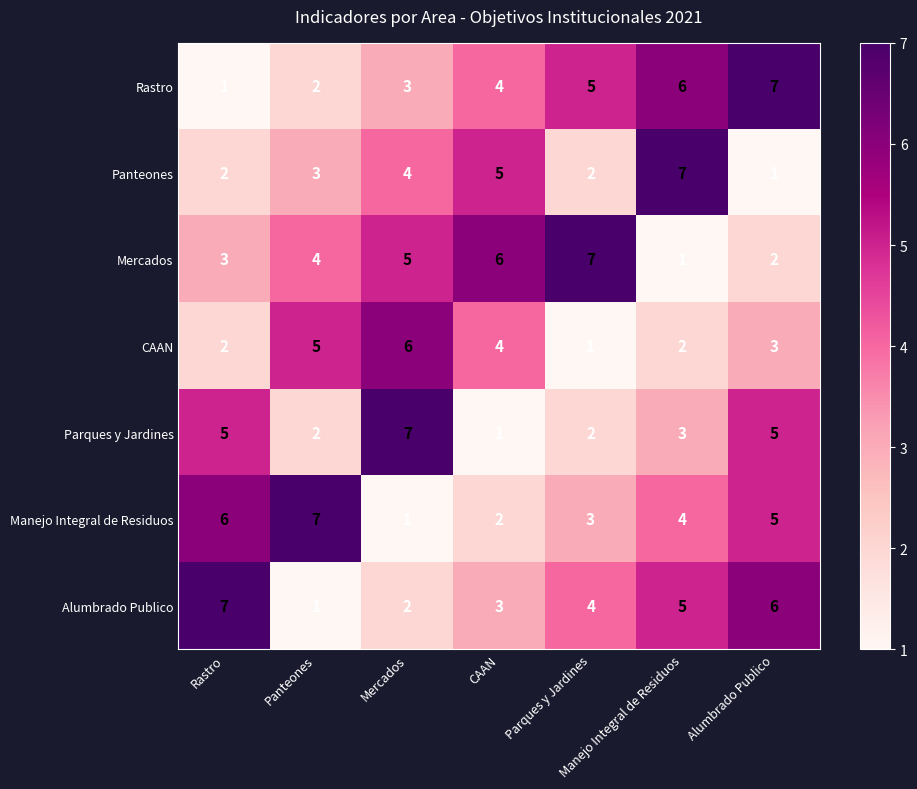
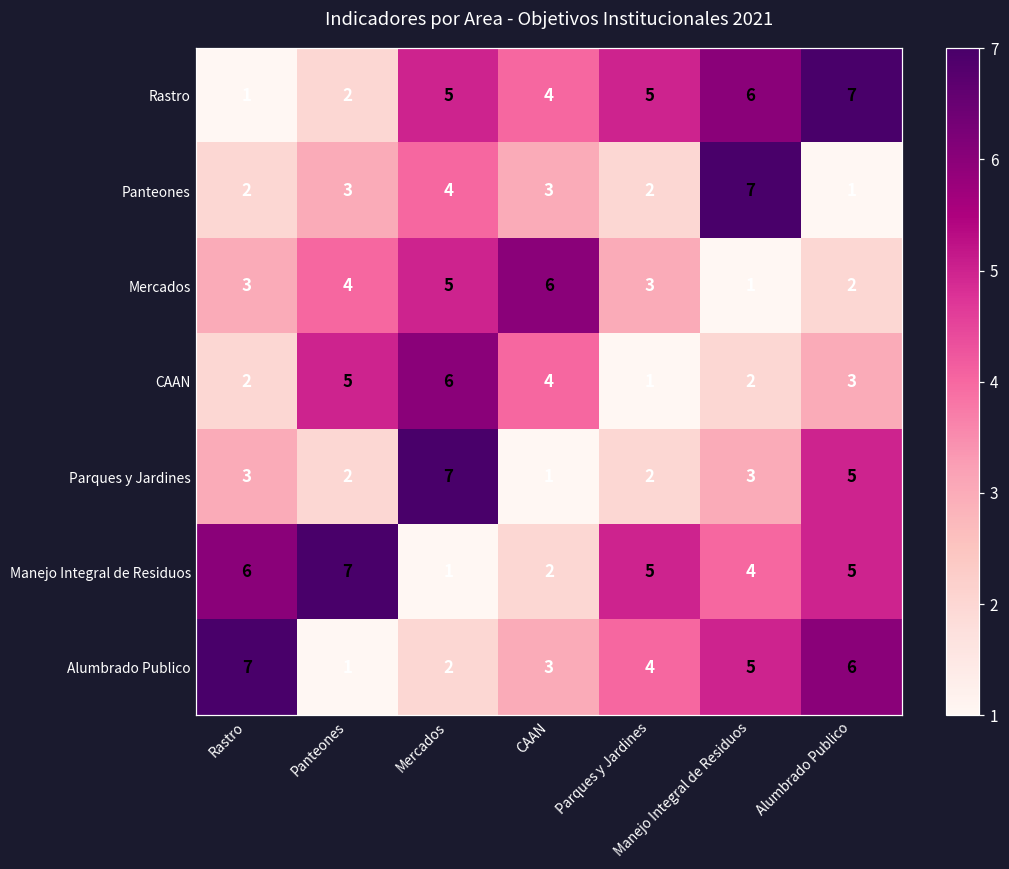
  {
    "Rastro": {
-     "Mercados": 3,
+     "Mercados": 5,
      "CAAN": 4,
      "Parques y Jardines": 5,
      "Manejo Integral de Residuos": 6,
      "Alumbrado Publico": 7
    },
    "Panteones": {
      "Panteones": 3,
      "Mercados": 4,
-     "CAAN": 5,
+     "CAAN": 3,
      "Manejo Integral de Residuos": 7
    },
    "Mercados": {
      "Rastro": 3,
      "Panteones": 4,
      "Mercados": 5,
      "CAAN": 6,
-     "Parques y Jardines": 7
+     "Parques y Jardines": 3
    },
    "CAAN": {
      "Panteones": 5,
      "Mercados": 6,
      "CAAN": 4,
      "Alumbrado Publico": 3
    },
    "Parques y Jardines": {
-     "Rastro": 5,
+     "Rastro": 3,
      "Mercados": 7,
      "Manejo Integral de Residuos": 3,
      "Alumbrado Publico": 5
    },
    "Manejo Integral de Residuos": {
      "Rastro": 6,
      "Panteones": 7,
-     "Parques y Jardines": 3,
+     "Parques y Jardines": 5,
      "Manejo Integral de Residuos": 4,
      "Alumbrado Publico": 5
    },
    "Alumbrado Publico": {
      "Rastro": 7,
      "CAAN": 3,
      "Parques y Jardines": 4,
      "Manejo Integral de Residuos": 5,
      "Alumbrado Publico": 6
    }
  }
